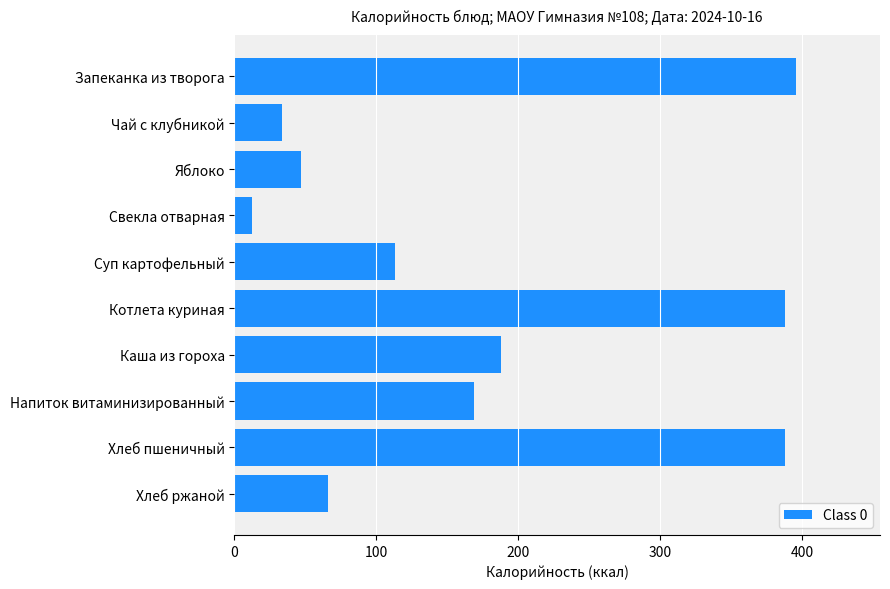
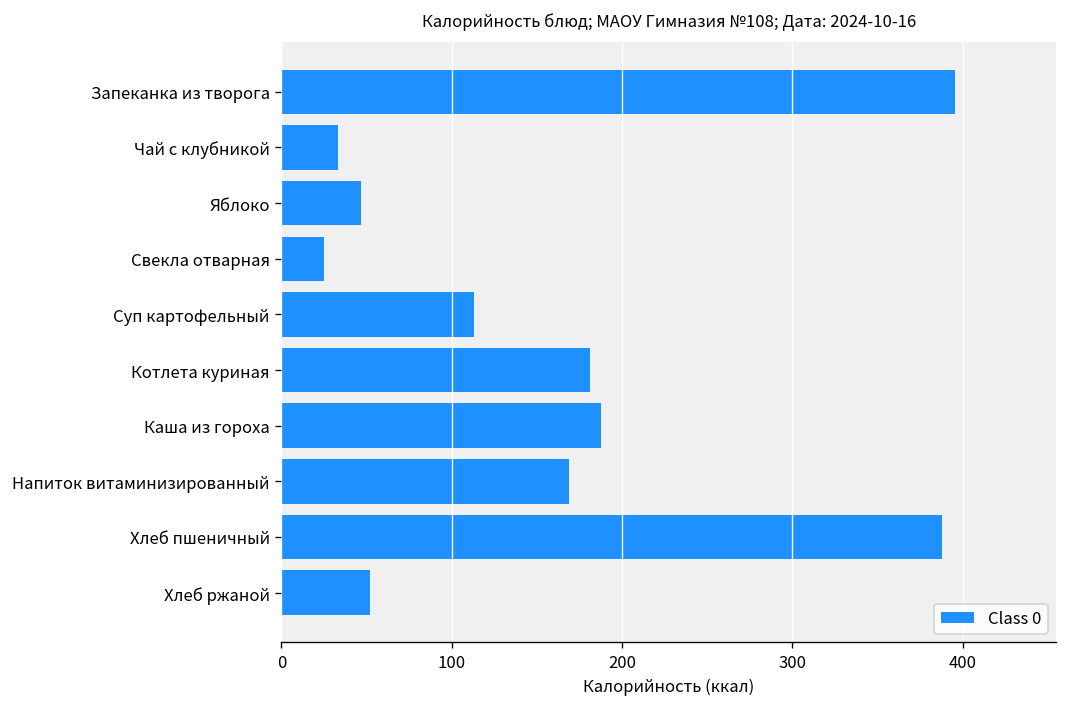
  {
    "Запеканка из творога": 396,
    "Чай с клубникой": 33,
    "Яблоко": 47,
-   "Свекла отварная": 13,
+   "Свекла отварная": 25,
    "Суп картофельный": 113,
-   "Котлета куриная": 388,
+   "Котлета куриная": 181,
    "Каша из гороха": 188,
    "Напиток витаминизированный": 169,
    "Хлеб пшеничный": 388,
-   "Хлеб ржаной": 66
+   "Хлеб ржаной": 52
  }
